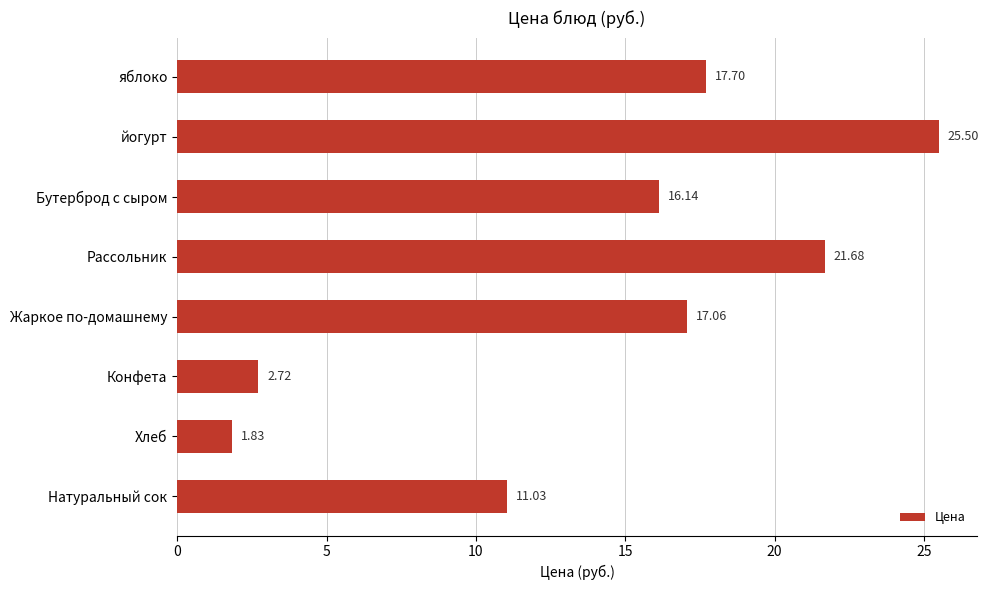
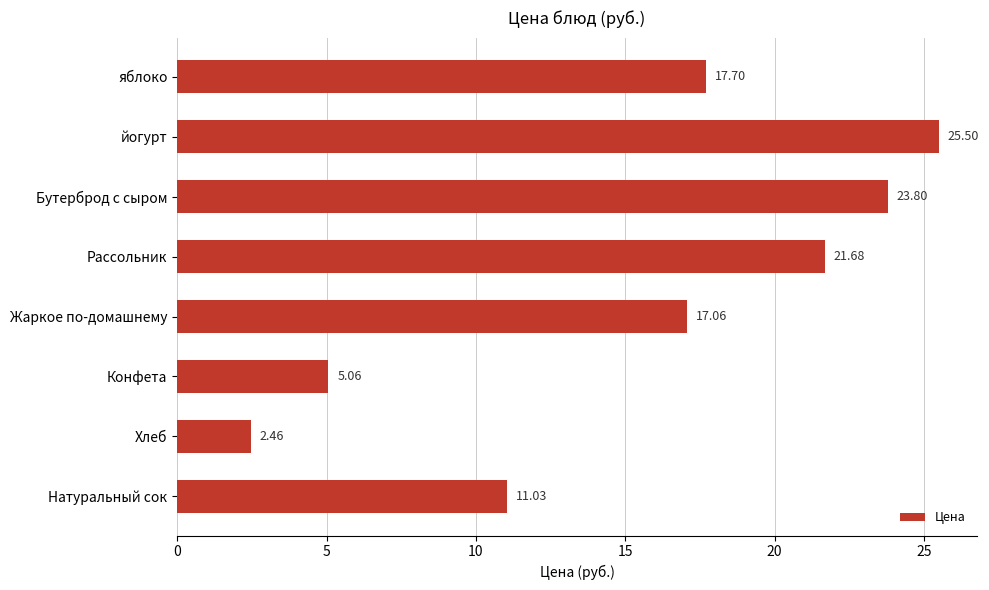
  {
    "яблоко": 17.70,
    "йогурт": 25.50,
-   "Бутерброд с сыром": 16.14,
+   "Бутерброд с сыром": 23.80,
    "Рассольник": 21.68,
    "Жаркое по-домашнему": 17.06,
-   "Конфета": 2.72,
-   "Хлеб": 1.83,
+   "Конфета": 5.06,
+   "Хлеб": 2.46,
    "Натуральный сок": 11.03
  }
